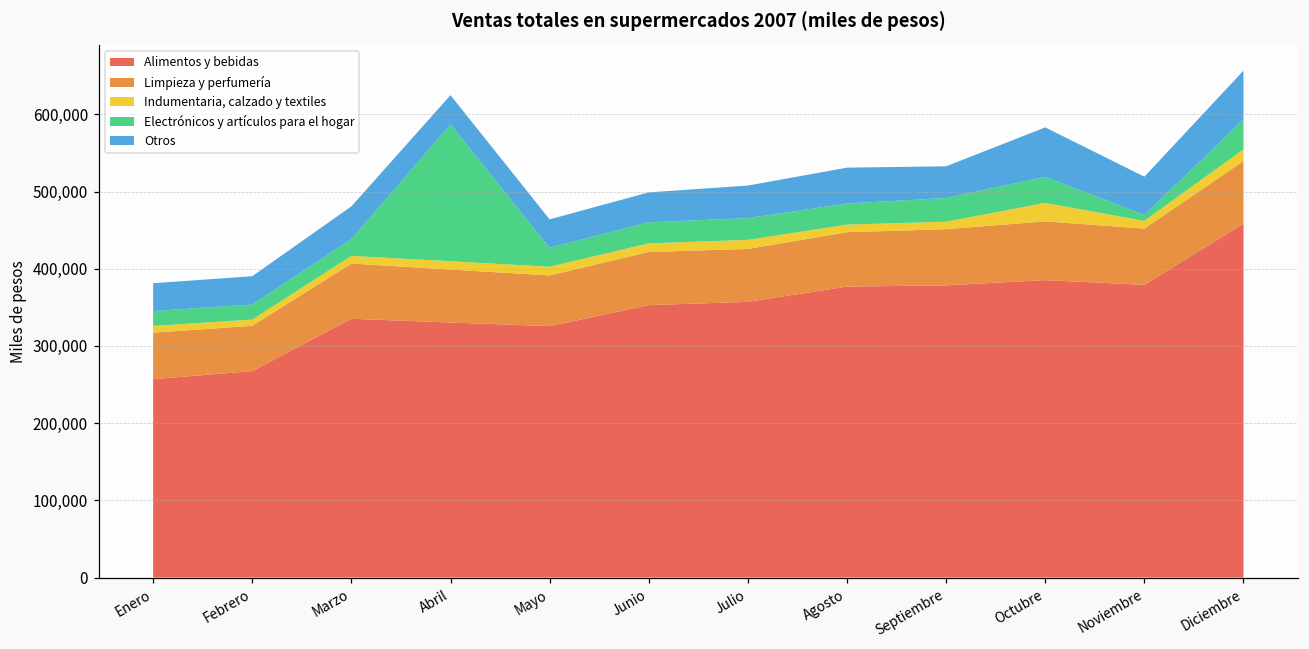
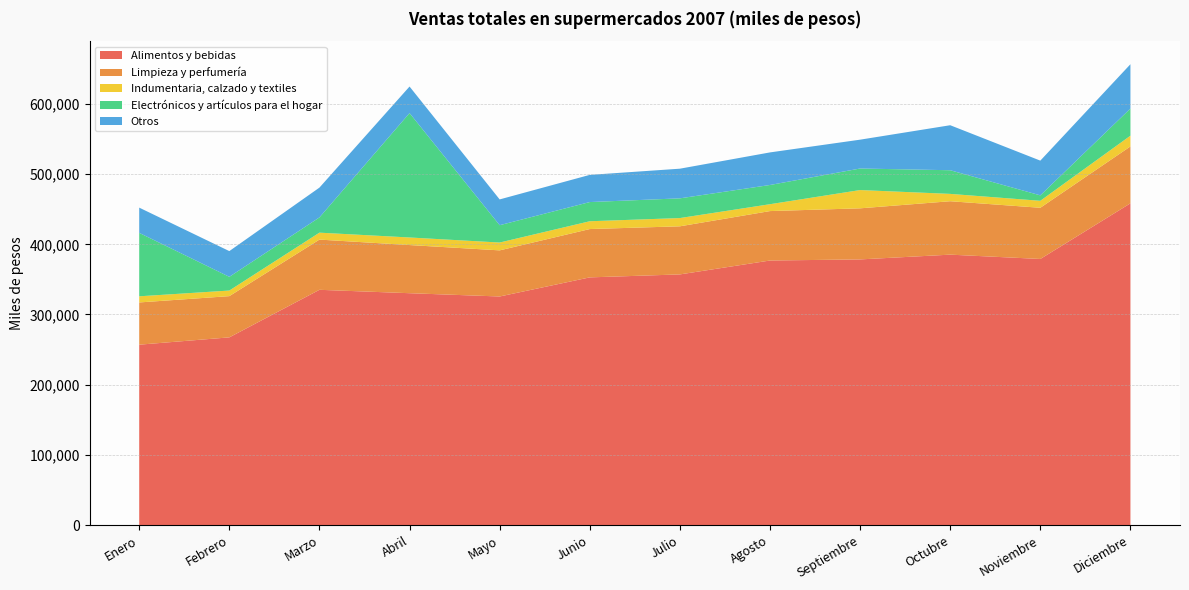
  {
    "Indumentaria, calzado y textiles": {
      "Enero": "10,000",
      "Febrero": "10,000",
      "Marzo": "10,000",
      "Abril": "10,000",
      "Mayo": "10,000",
      "Junio": "10,000",
      "Julio": "10,000",
      "Agosto": "10,000",
-     "Septiembre": "10,000",
-     "Octubre": "20,000",
+     "Septiembre": "30,000",
+     "Octubre": "10,000",
      "Noviembre": "10,000",
      "Diciembre": "20,000"
    },
    "Electrónicos y artículos para el hogar": {
-     "Enero": "20,000",
+     "Enero": "90,000",
      "Febrero": "20,000",
      "Marzo": "20,000",
      "Abril": "180,000",
      "Mayo": "20,000",
      "Junio": "30,000",
      "Julio": "30,000",
      "Agosto": "30,000",
      "Septiembre": "30,000",
      "Octubre": "30,000",
      "Noviembre": "10,000",
      "Diciembre": "40,000"
    },
    "Otros": {
      "Enero": "40,000",
      "Febrero": "40,000",
      "Marzo": "40,000",
      "Abril": "40,000",
      "Mayo": "40,000",
      "Junio": "40,000",
      "Julio": "40,000",
      "Agosto": "50,000",
      "Septiembre": "40,000",
      "Octubre": "60,000",
      "Noviembre": "50,000",
      "Diciembre": "60,000"
    }
  }
